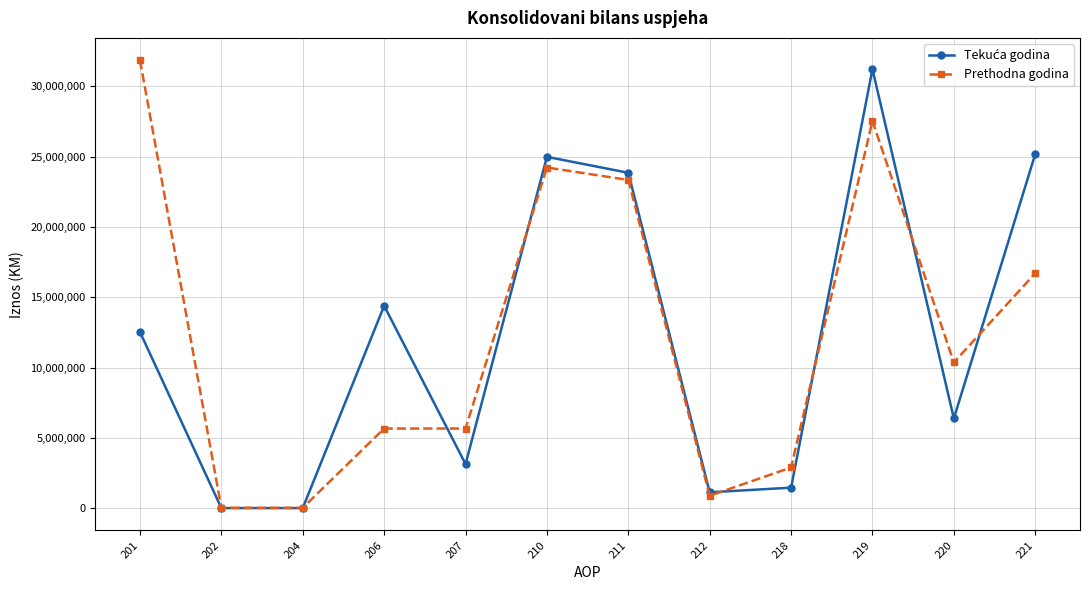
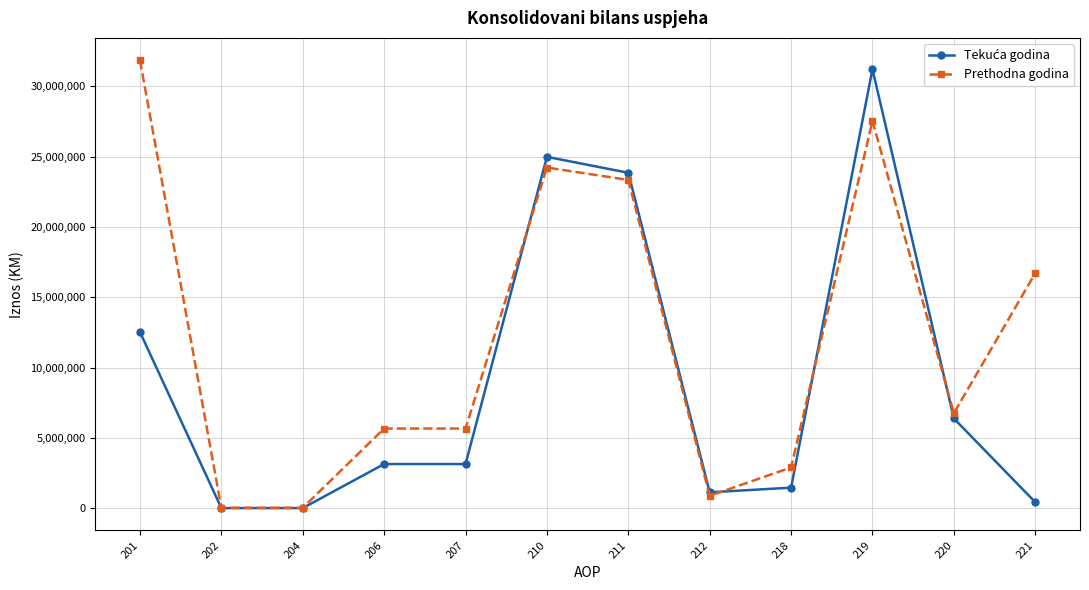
  {
    "Tekuća godina": {
      "201": "12,500,000",
-     "206": "14,400,000",
+     "206": "3,100,000",
      "207": "3,100,000",
      "210": "25,000,000",
      "211": "23,800,000",
      "212": "1,100,000",
      "218": "1,500,000",
      "219": "31,200,000",
      "220": "6,400,000",
-     "221": "25,200,000"
+     "221": "400,000"
    },
    "Prethodna godina": {
      "201": "31,800,000",
      "206": "5,700,000",
      "207": "5,700,000",
      "210": "24,200,000",
      "211": "23,300,000",
      "212": "900,000",
      "218": "2,900,000",
      "219": "27,500,000",
-     "220": "10,400,000",
+     "220": "6,800,000",
      "221": "16,700,000"
    }
  }
